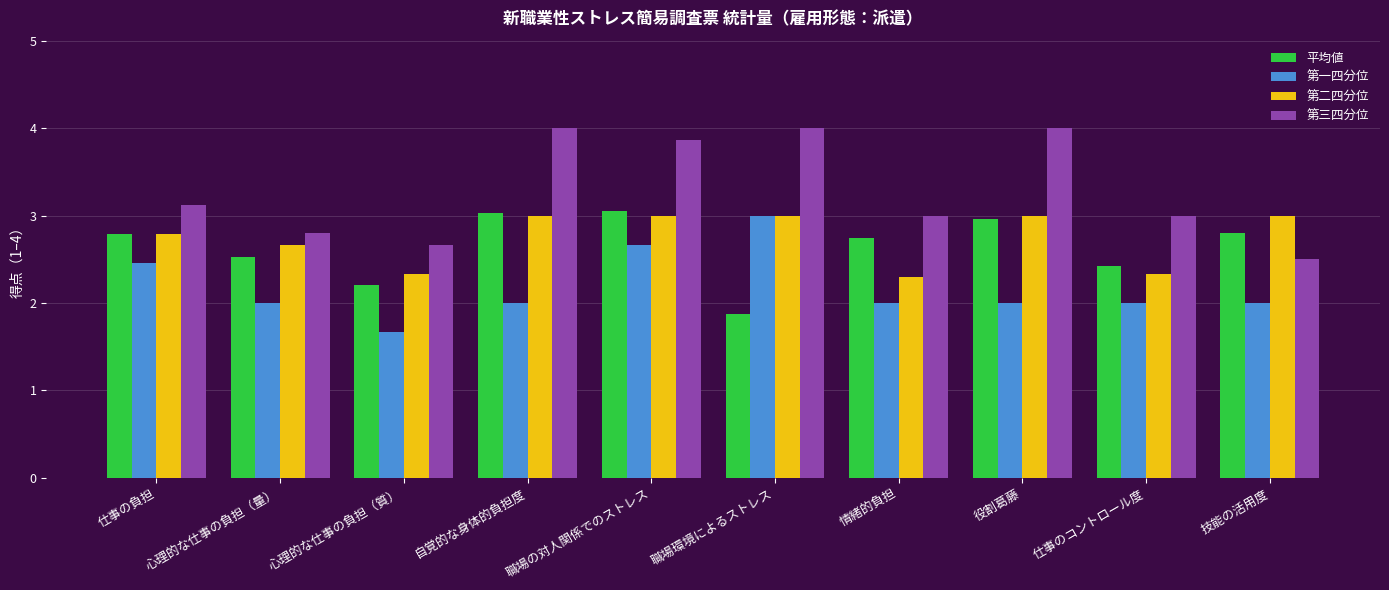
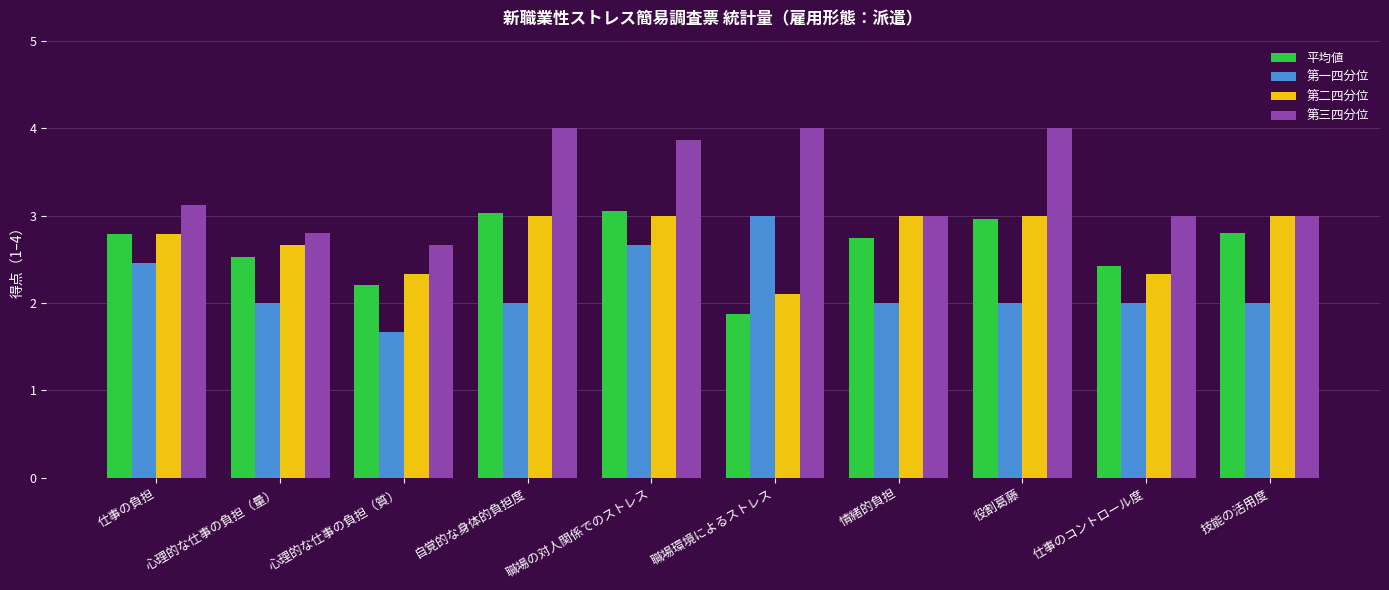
  {
    "平均値": {
      "仕事の負担": 2.8,
      "心理的な仕事の負担（量）": 2.5,
      "心理的な仕事の負担（質）": 2.2,
      "自覚的な身体的負担度": 3.0,
      "職場の対人関係でのストレス": 3.0,
      "職場環境によるストレス": 1.9,
      "情緒的負担": 2.7,
      "役割葛藤": 3.0,
      "仕事のコントロール度": 2.4,
      "技能の活用度": 2.8
    },
    "第一四分位": {
      "仕事の負担": 2.5,
      "心理的な仕事の負担（量）": 2.0,
      "心理的な仕事の負担（質）": 1.7,
      "自覚的な身体的負担度": 2.0,
      "職場の対人関係でのストレス": 2.7,
      "職場環境によるストレス": 3.0,
      "情緒的負担": 2.0,
      "役割葛藤": 2.0,
      "仕事のコントロール度": 2.0,
      "技能の活用度": 2.0
    },
    "第二四分位": {
      "仕事の負担": 2.8,
      "心理的な仕事の負担（量）": 2.7,
      "心理的な仕事の負担（質）": 2.3,
      "自覚的な身体的負担度": 3.0,
      "職場の対人関係でのストレス": 3.0,
-     "職場環境によるストレス": 3.0,
-     "情緒的負担": 2.3,
+     "職場環境によるストレス": 2.1,
+     "情緒的負担": 3.0,
      "役割葛藤": 3.0,
      "仕事のコントロール度": 2.3,
      "技能の活用度": 3.0
    },
    "第三四分位": {
      "仕事の負担": 3.1,
      "心理的な仕事の負担（量）": 2.8,
      "心理的な仕事の負担（質）": 2.7,
      "自覚的な身体的負担度": 4.0,
      "職場の対人関係でのストレス": 3.9,
      "職場環境によるストレス": 4.0,
      "情緒的負担": 3.0,
      "役割葛藤": 4.0,
      "仕事のコントロール度": 3.0,
-     "技能の活用度": 2.5
+     "技能の活用度": 3.0
    }
  }
